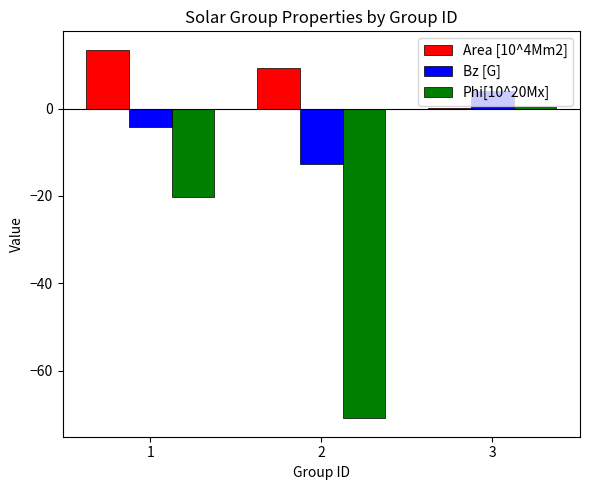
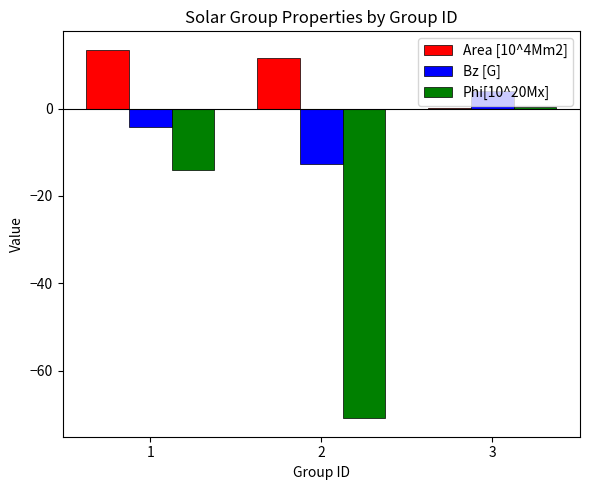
  {
    "Area [10^4Mm2]": {
      "1": 13,
-     "2": 9
+     "2": 12
    },
    "Bz [G]": {
      "1": -4,
      "2": -13
    },
    "Phi[10^20Mx]": {
-     "1": -20,
+     "1": -14,
      "2": -71
    }
  }
